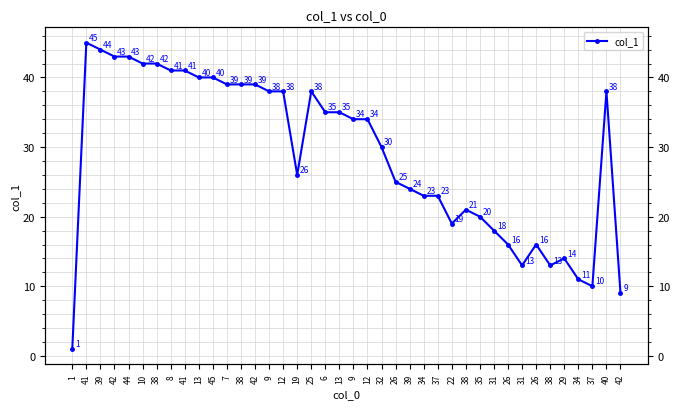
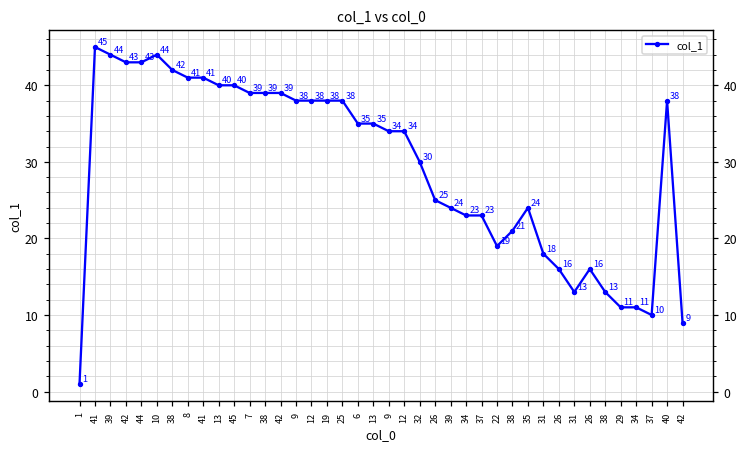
  {
    "1": 1,
    "44": 43,
-   "10": 42,
+   "10": 44,
    "45": 40,
-   "19": 26,
+   "19": 38,
    "25": 38,
    "32": 30,
    "22": 19,
-   "35": 20,
-   "29": 14,
+   "35": 24,
+   "29": 11,
    "40": 38
  }
